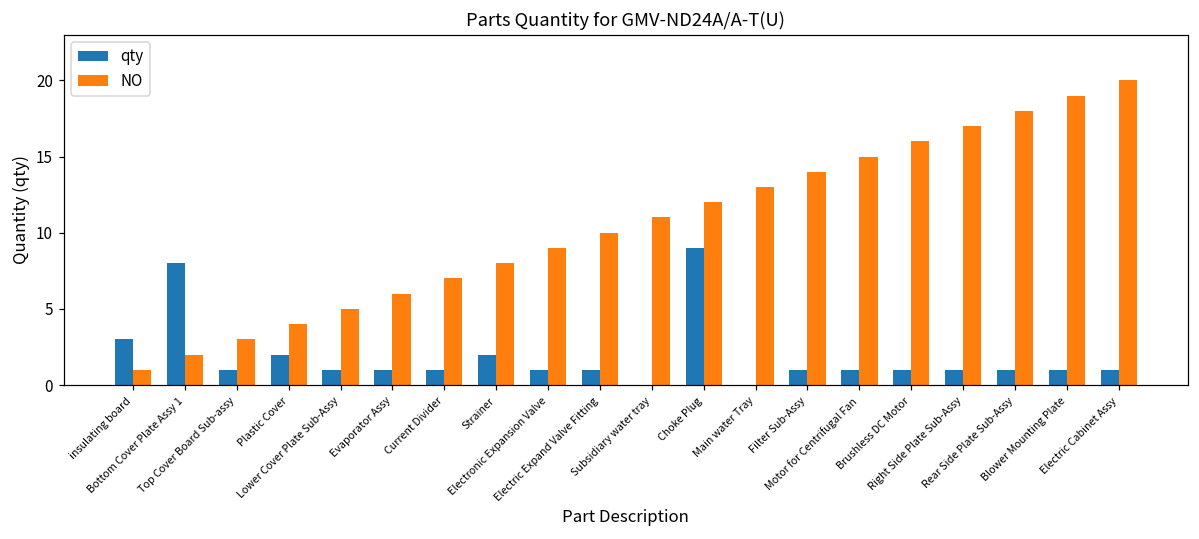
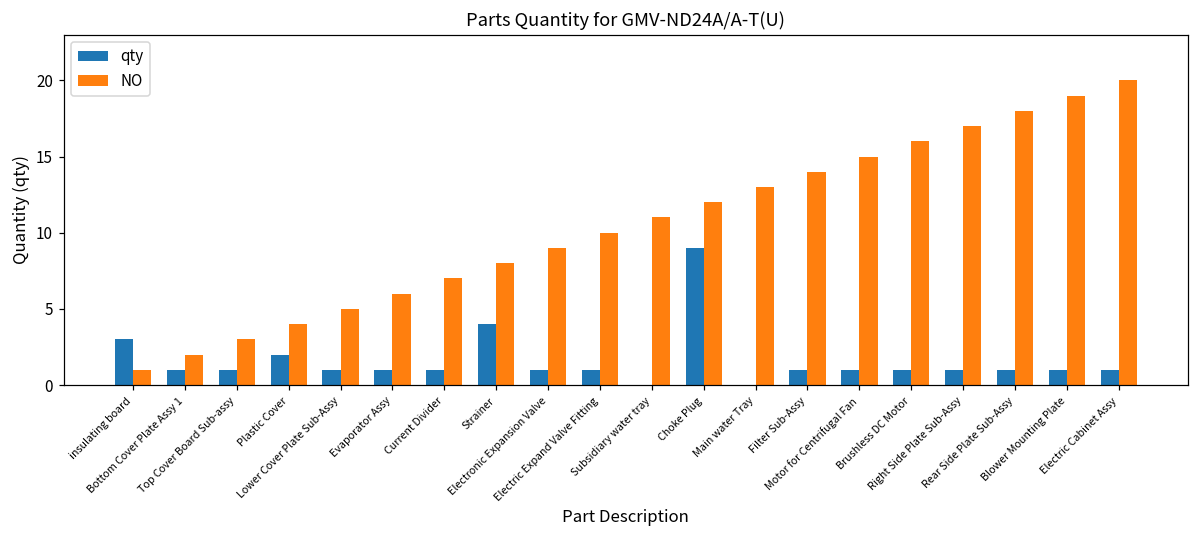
  {
    "qty": {
      "insulating board": 3,
-     "Bottom Cover Plate Assy 1": 8,
+     "Bottom Cover Plate Assy 1": 1,
      "Top Cover Board Sub-assy": 1,
      "Plastic Cover": 2,
      "Lower Cover Plate Sub-Assy": 1,
      "Evaporator Assy": 1,
      "Current Divider": 1,
-     "Strainer": 2,
+     "Strainer": 4,
      "Electronic Expansion Valve": 1,
      "Electric Expand Valve Fitting": 1,
      "Subsidiary water tray": 0,
      "Choke Plug": 9,
      "Main water Tray": 0,
      "Filter Sub-Assy": 1,
      "Motor for Centrifugal Fan": 1,
      "Brushless DC Motor": 1,
      "Right Side Plate Sub-Assy": 1,
      "Rear Side Plate Sub-Assy": 1,
      "Blower Mounting Plate": 1,
      "Electric Cabinet Assy": 1
    },
    "NO": {
      "insulating board": 1,
      "Bottom Cover Plate Assy 1": 2,
      "Top Cover Board Sub-assy": 3,
      "Plastic Cover": 4,
      "Lower Cover Plate Sub-Assy": 5,
      "Evaporator Assy": 6,
      "Current Divider": 7,
      "Strainer": 8,
      "Electronic Expansion Valve": 9,
      "Electric Expand Valve Fitting": 10,
      "Subsidiary water tray": 11,
      "Choke Plug": 12,
      "Main water Tray": 13,
      "Filter Sub-Assy": 14,
      "Motor for Centrifugal Fan": 15,
      "Brushless DC Motor": 16,
      "Right Side Plate Sub-Assy": 17,
      "Rear Side Plate Sub-Assy": 18,
      "Blower Mounting Plate": 19,
      "Electric Cabinet Assy": 20
    }
  }
